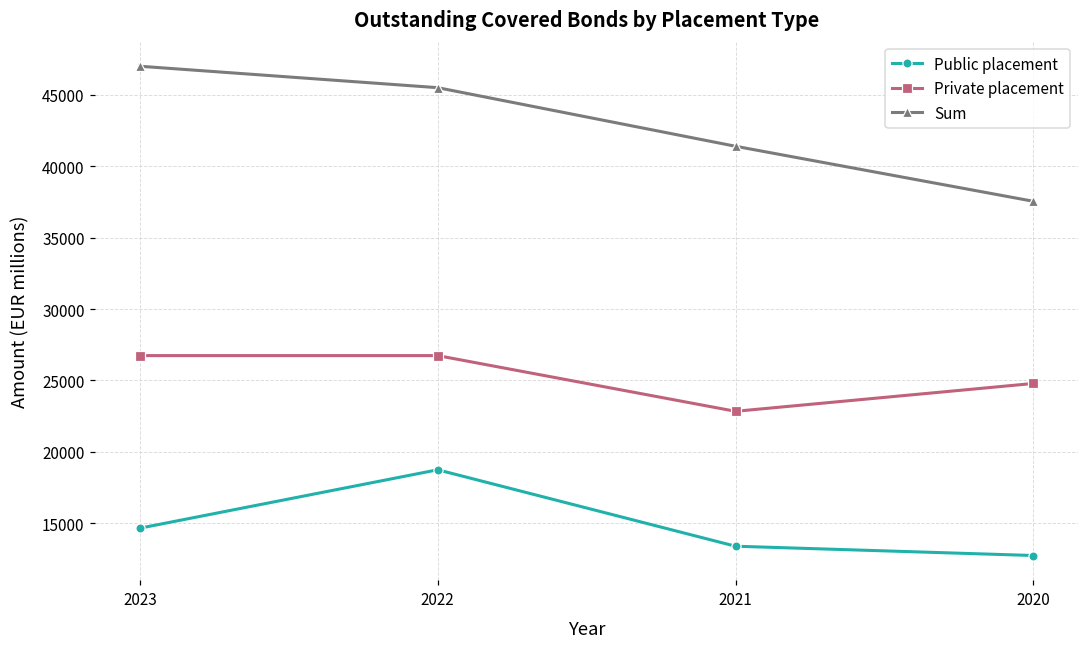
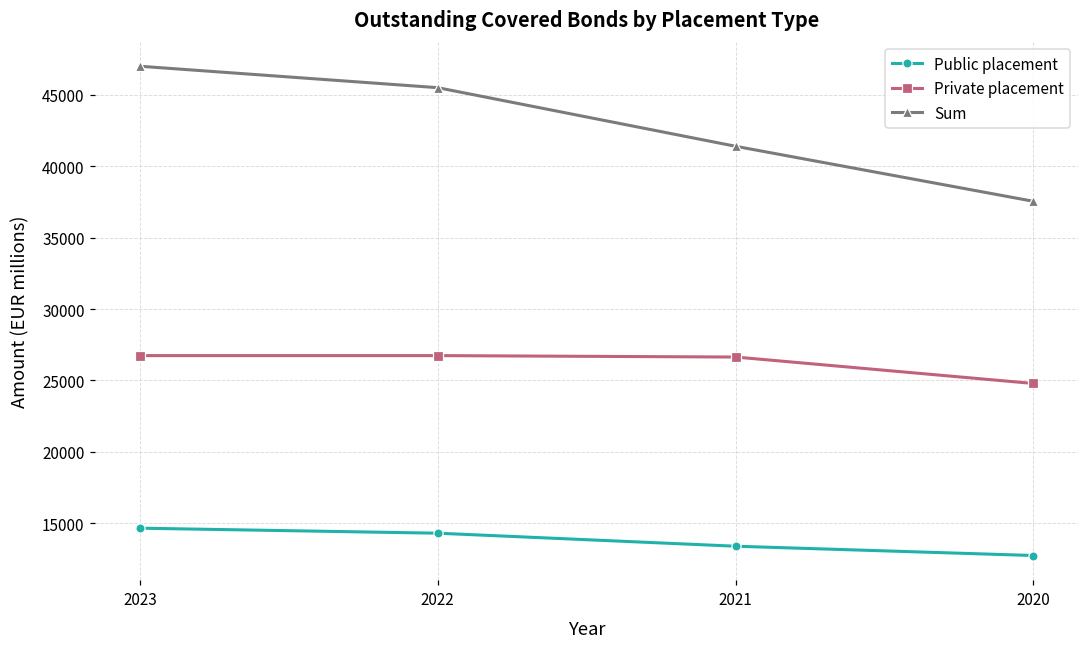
  {
    "Public placement": {
      "2023": 14700,
-     "2022": 18800,
+     "2022": 14300,
      "2021": 13400,
      "2020": 12800
    },
    "Private placement": {
      "2023": 26700,
      "2022": 26700,
-     "2021": 22800,
+     "2021": 26600,
      "2020": 24800
    },
    "Sum": {
      "2023": 47000,
      "2022": 45500,
      "2021": 41400,
      "2020": 37500
    }
  }
